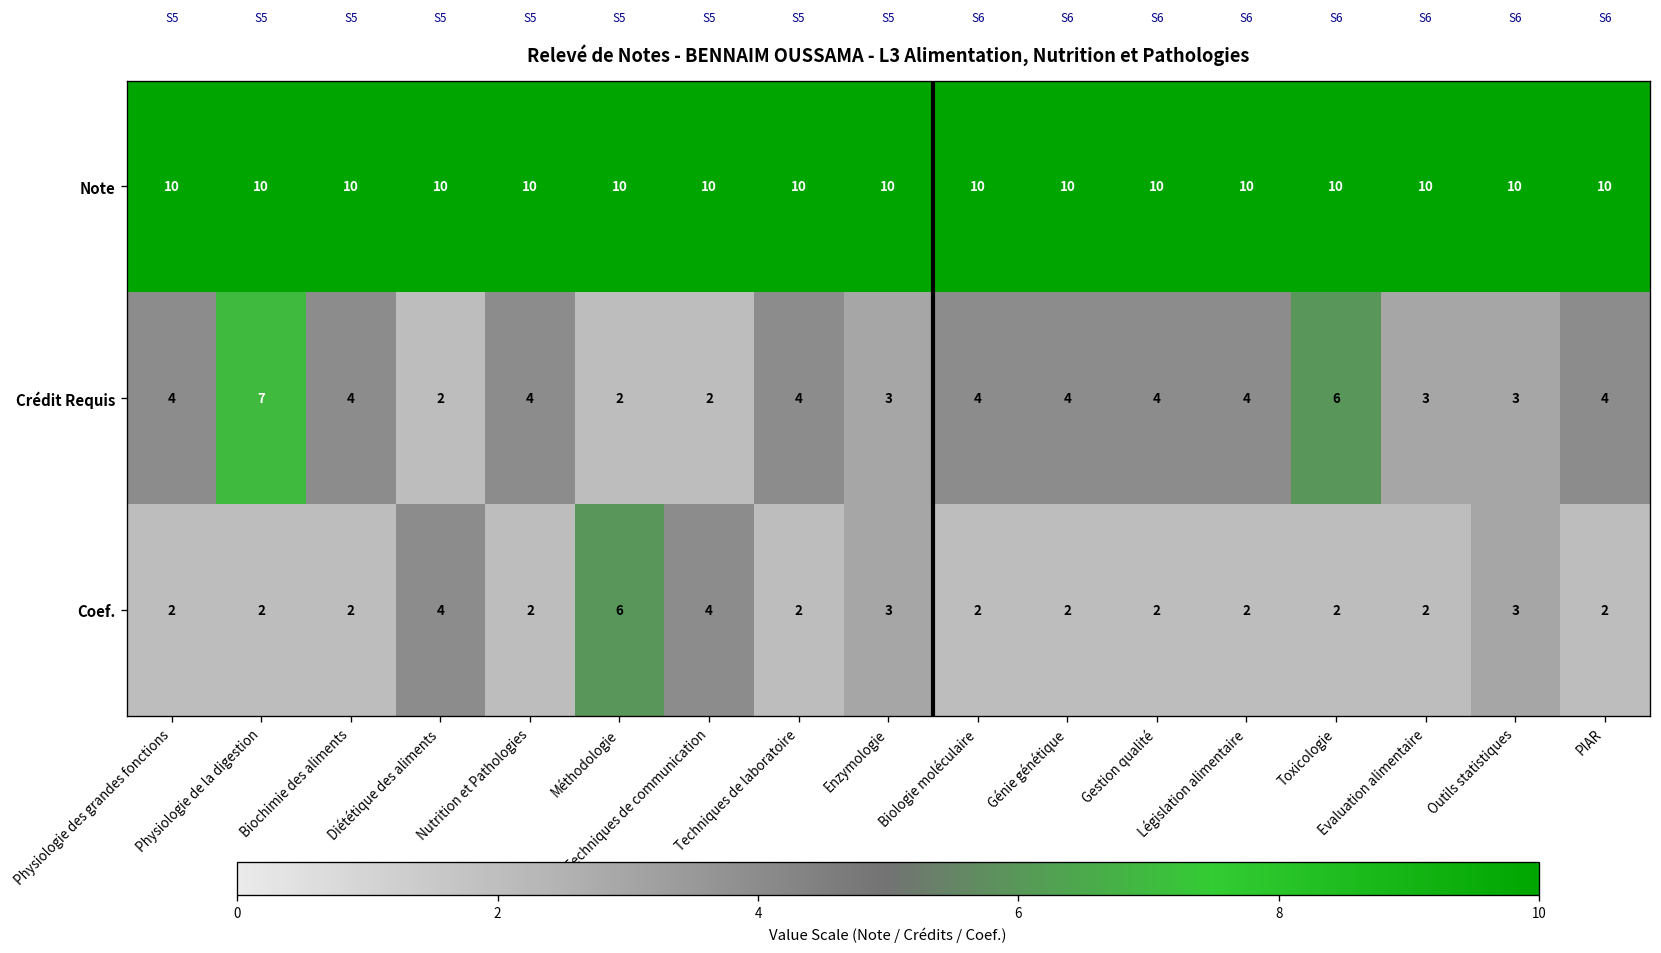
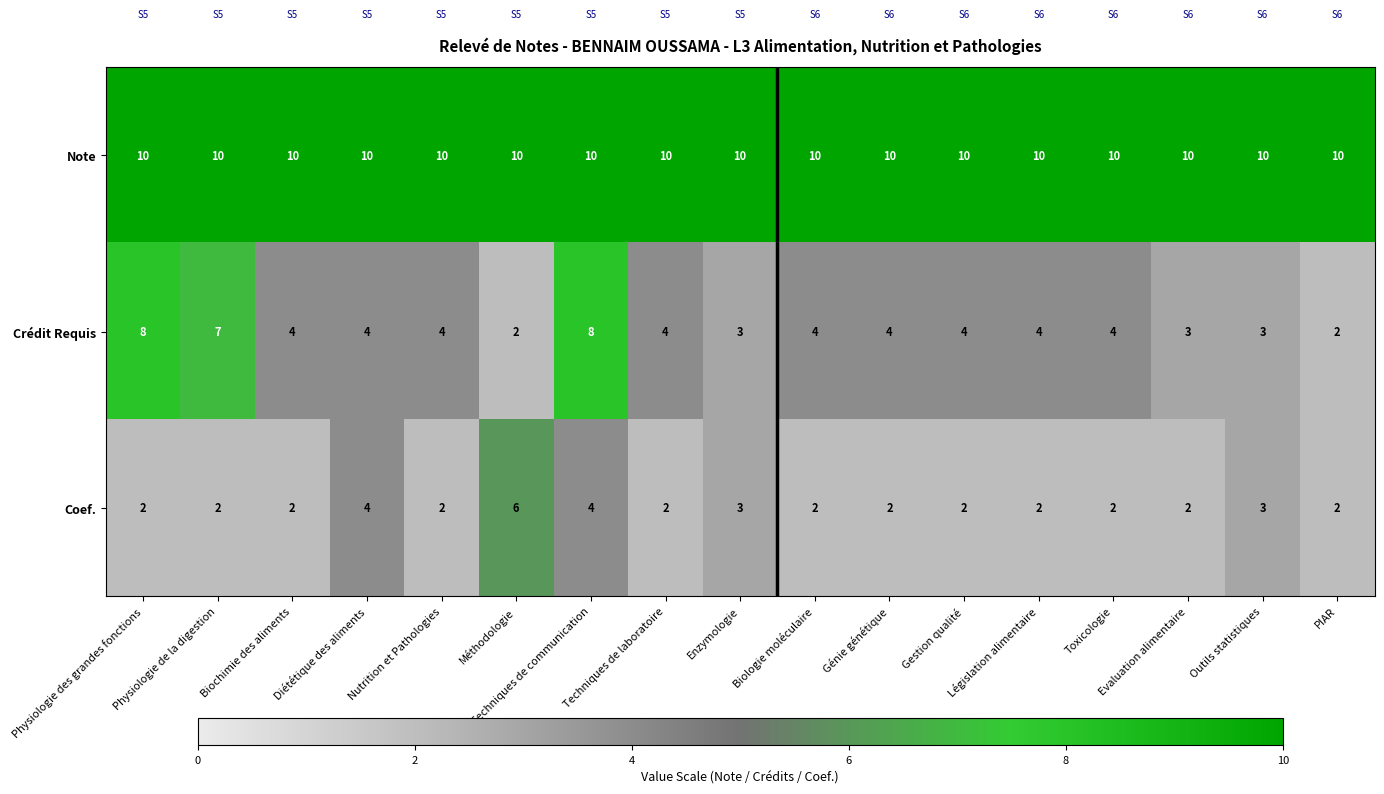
  {
    "Note": {
      "Physiologie des grandes fonctions": 10,
      "Physiologie de la digestion": 10,
      "Biochimie des aliments": 10,
      "Diététique des aliments": 10,
      "Nutrition et Pathologies": 10,
      "Méthodologie": 10,
      "Techniques de communication": 10,
      "Techniques de laboratoire": 10,
      "Enzymologie": 10,
      "Biologie moléculaire": 10,
      "Génie génétique": 10,
      "Gestion qualité": 10,
      "Législation alimentaire": 10,
      "Toxicologie": 10,
      "Evaluation alimentaire": 10,
      "Outils statistiques": 10,
      "PIAR": 10
    },
    "Crédit Requis": {
-     "Physiologie des grandes fonctions": 4,
+     "Physiologie des grandes fonctions": 8,
      "Physiologie de la digestion": 7,
      "Biochimie des aliments": 4,
-     "Diététique des aliments": 2,
+     "Diététique des aliments": 4,
      "Nutrition et Pathologies": 4,
      "Méthodologie": 2,
-     "Techniques de communication": 2,
+     "Techniques de communication": 8,
      "Techniques de laboratoire": 4,
      "Enzymologie": 3,
      "Biologie moléculaire": 4,
      "Génie génétique": 4,
      "Gestion qualité": 4,
      "Législation alimentaire": 4,
-     "Toxicologie": 6,
+     "Toxicologie": 4,
      "Evaluation alimentaire": 3,
      "Outils statistiques": 3,
-     "PIAR": 4
+     "PIAR": 2
    },
    "Coef.": {
      "Physiologie des grandes fonctions": 2,
      "Physiologie de la digestion": 2,
      "Biochimie des aliments": 2,
      "Diététique des aliments": 4,
      "Nutrition et Pathologies": 2,
      "Méthodologie": 6,
      "Techniques de communication": 4,
      "Techniques de laboratoire": 2,
      "Enzymologie": 3,
      "Biologie moléculaire": 2,
      "Génie génétique": 2,
      "Gestion qualité": 2,
      "Législation alimentaire": 2,
      "Toxicologie": 2,
      "Evaluation alimentaire": 2,
      "Outils statistiques": 3,
      "PIAR": 2
    }
  }
